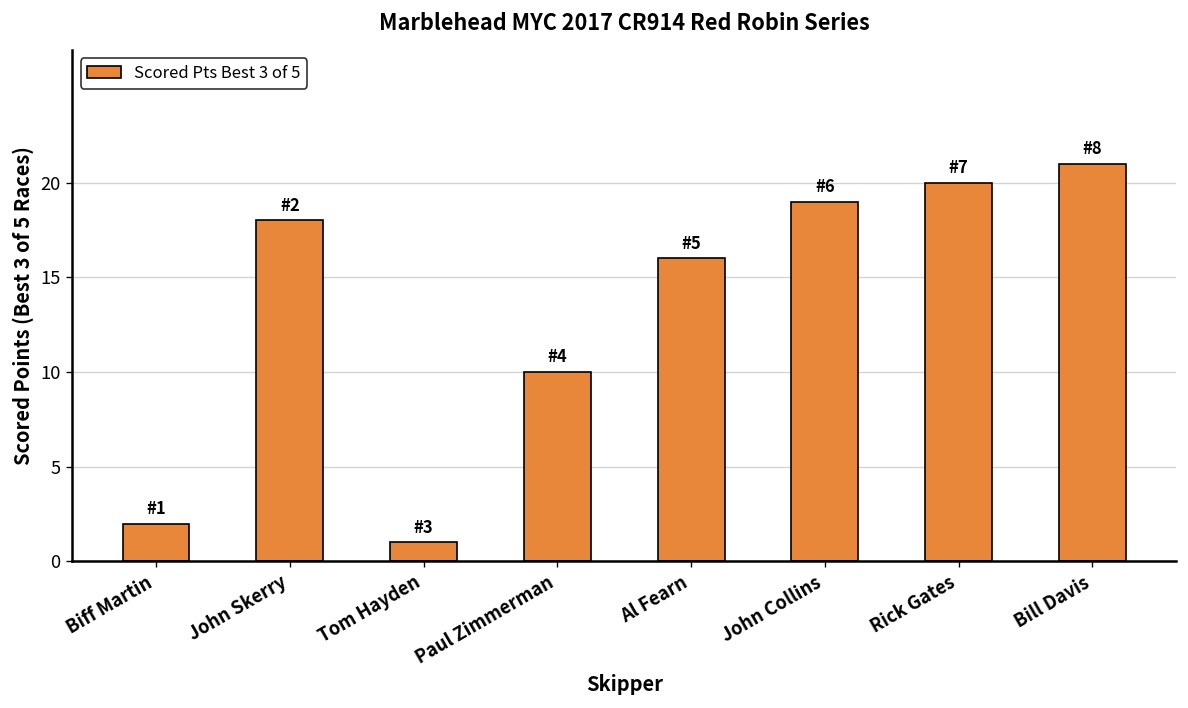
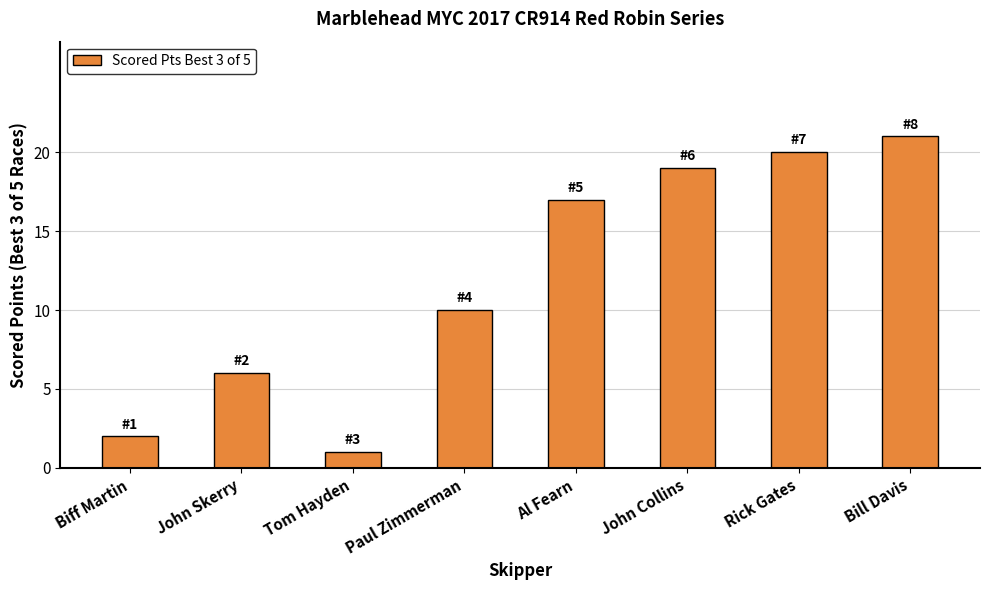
  {
-   "John Skerry": 18,
-   "Al Fearn": 16
+   "John Skerry": 6,
+   "Al Fearn": 17
  }
